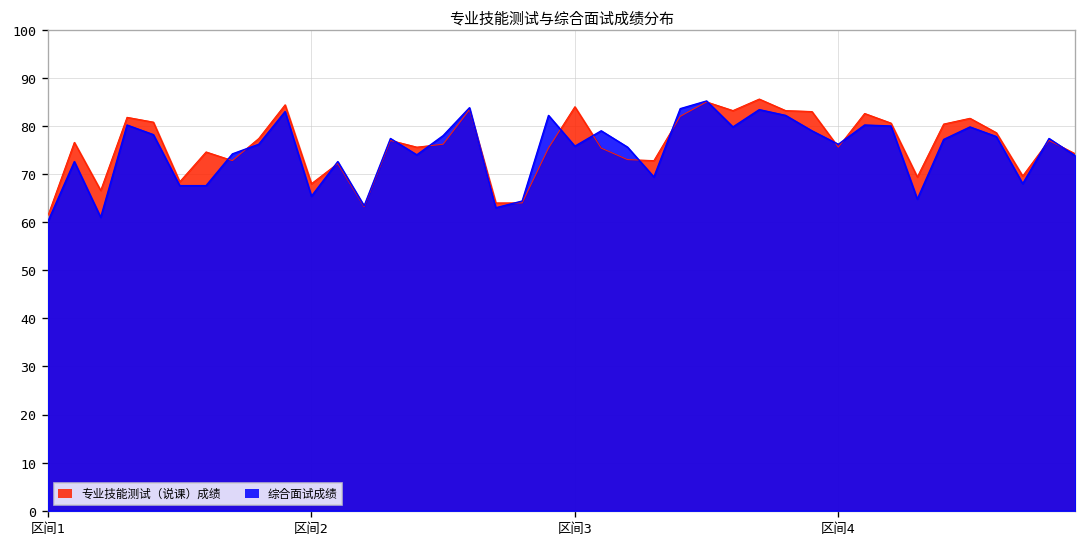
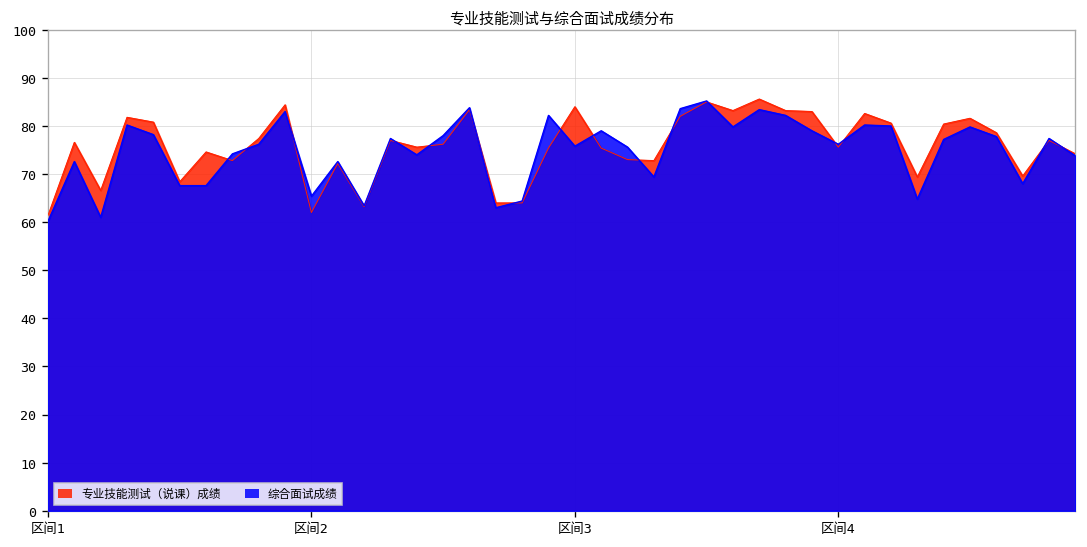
  {
    "专业技能测试（说课）成绩": {
      "区间1": 61,
-     "区间2": 68,
+     "区间2": 62,
      "区间3": 84
    },
    "综合面试成绩": {
      "区间1": 60,
      "区间2": 65,
      "区间3": 76
    }
  }
